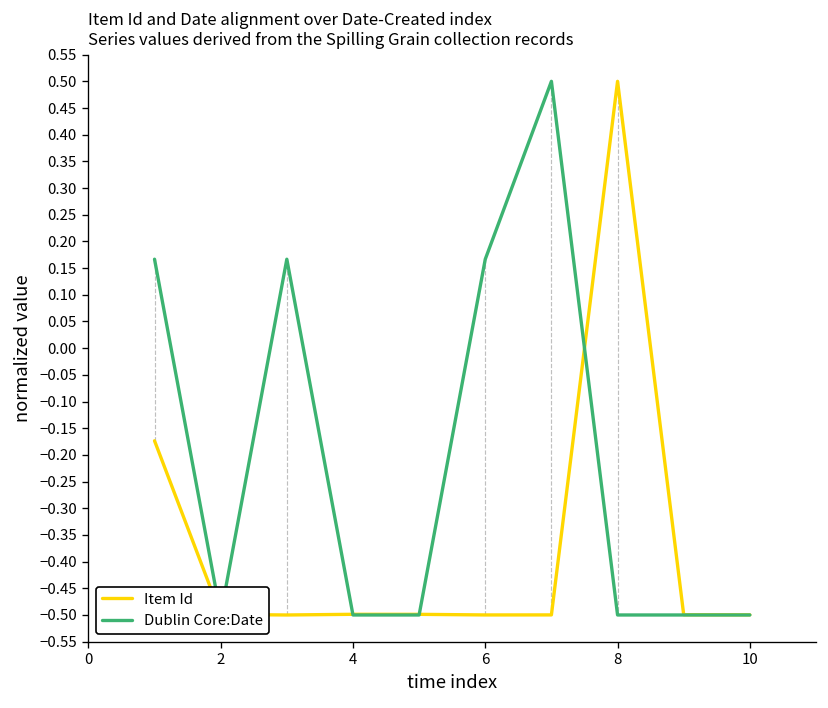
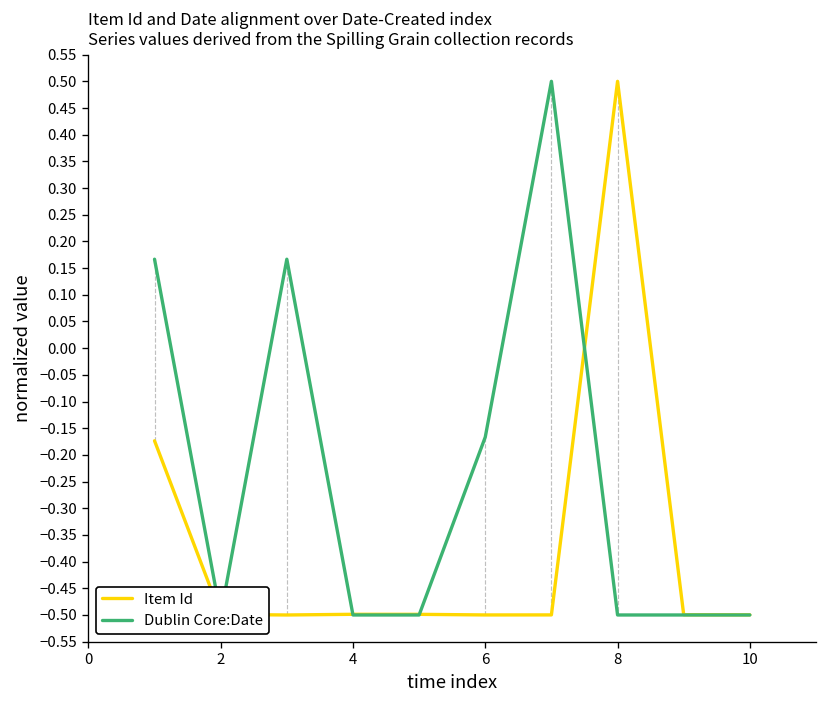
  {
    "Dublin Core:Date": {
-     "6": 0.17
+     "6": -0.17
    }
  }
